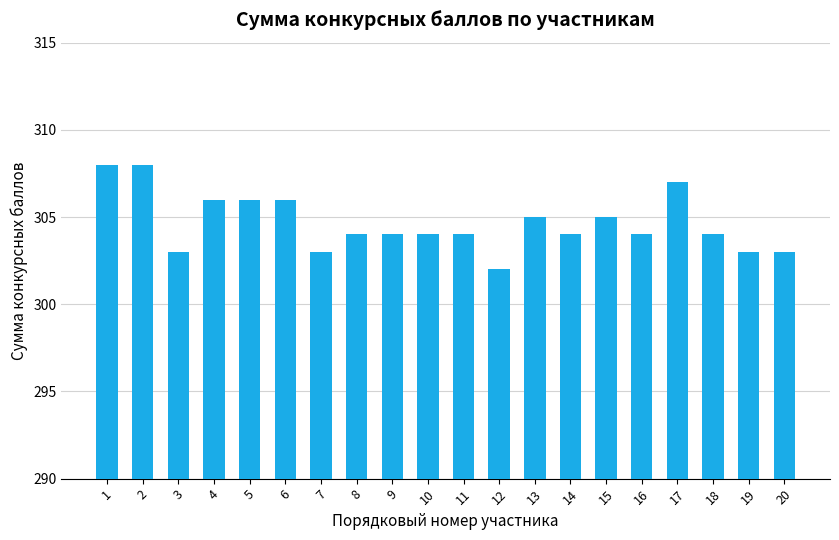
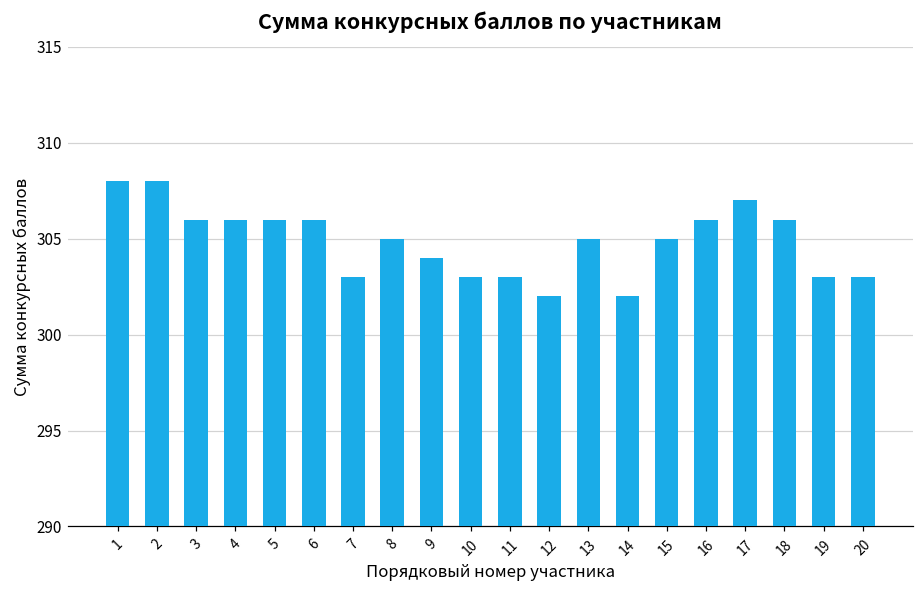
  {
    "1": 308,
    "2": 308,
-   "3": 303,
+   "3": 306,
    "4": 306,
    "5": 306,
    "6": 306,
    "7": 303,
-   "8": 304,
+   "8": 305,
    "9": 304,
-   "10": 304,
-   "11": 304,
+   "10": 303,
+   "11": 303,
    "12": 302,
    "13": 305,
-   "14": 304,
+   "14": 302,
    "15": 305,
-   "16": 304,
+   "16": 306,
    "17": 307,
-   "18": 304,
+   "18": 306,
    "19": 303,
    "20": 303
  }
